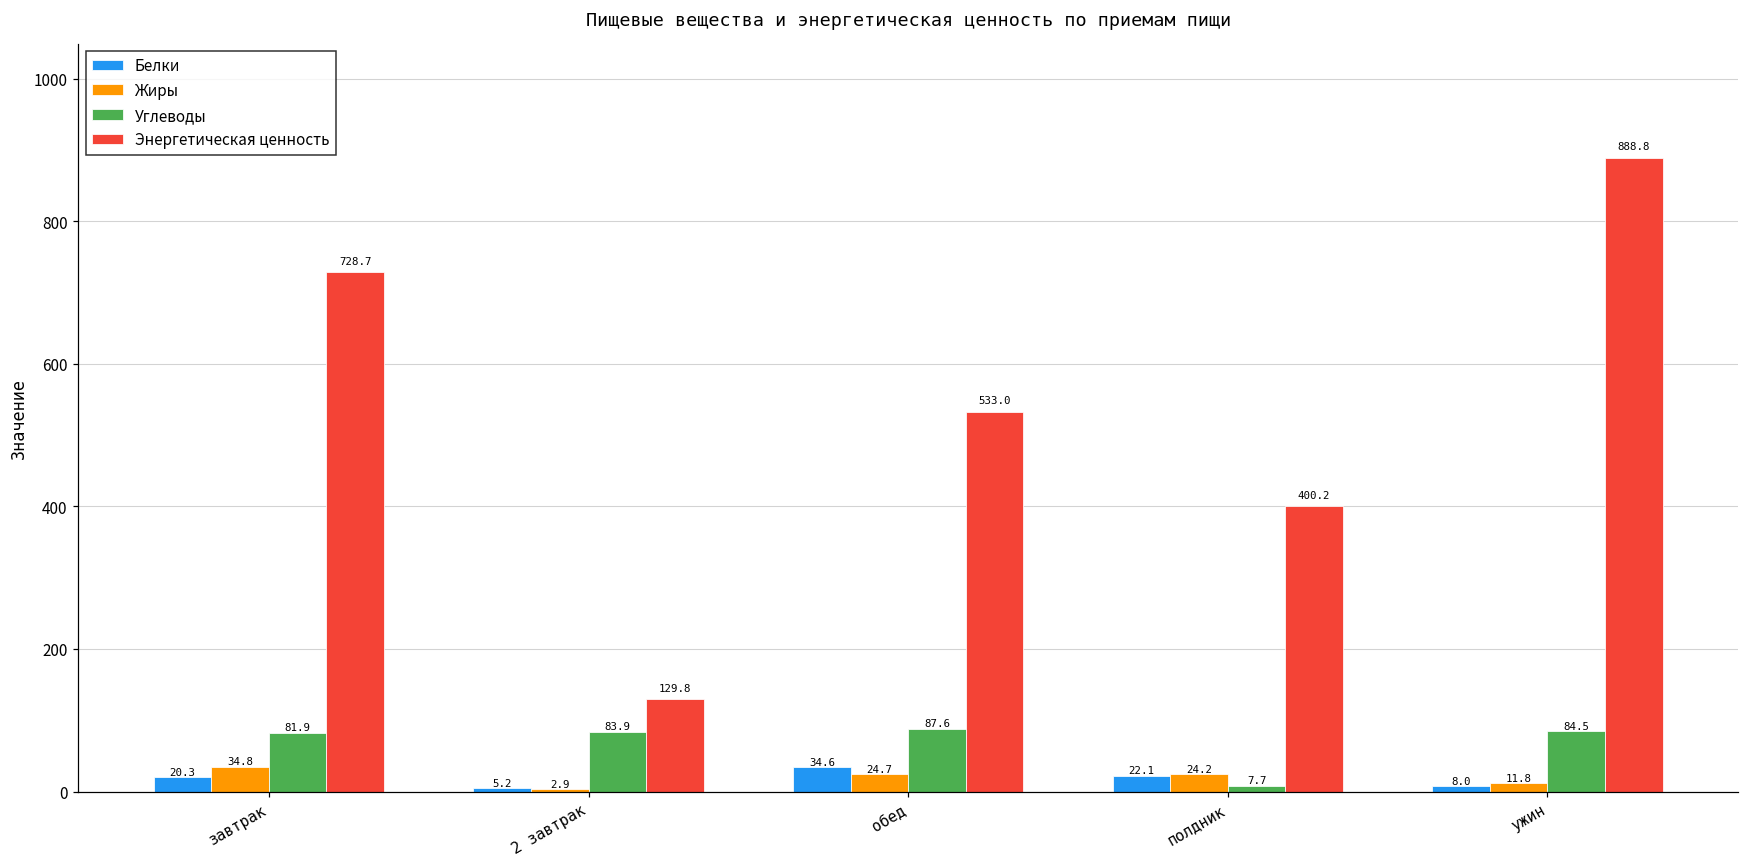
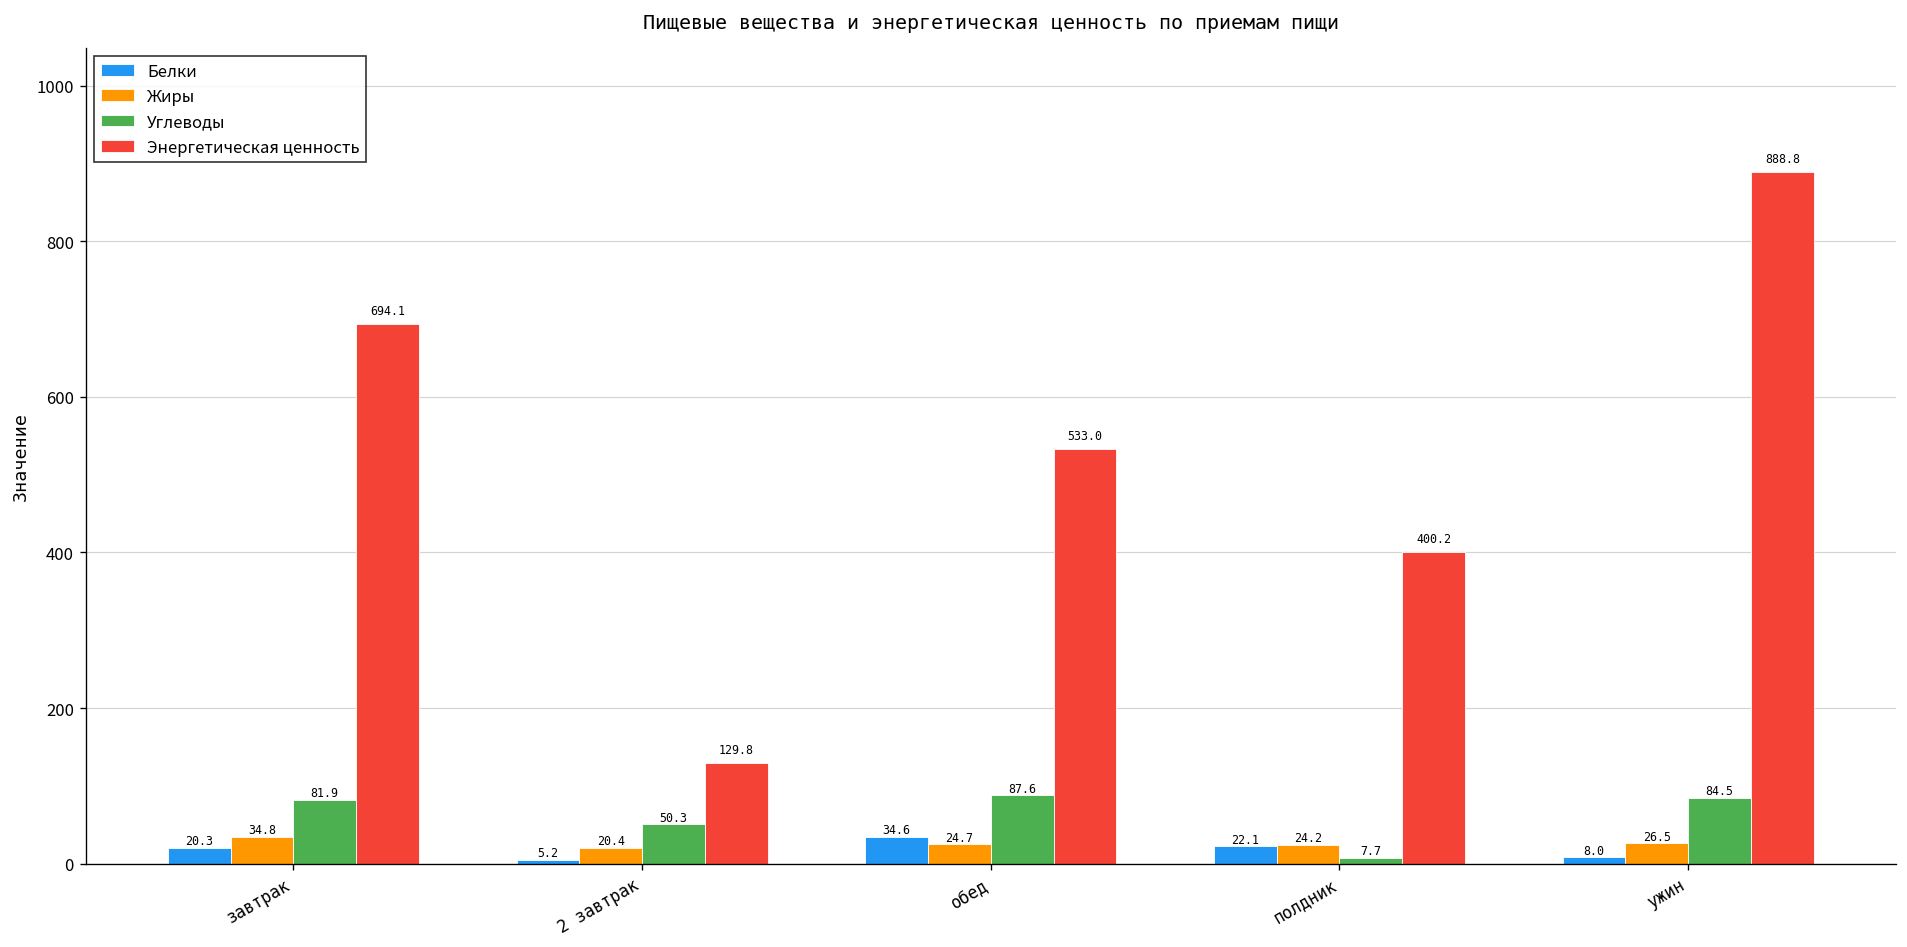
  {
    "Белки": {
      "завтрак": 20.3,
      "2 завтрак": 5.2,
      "обед": 34.6,
      "полдник": 22.1,
      "ужин": 8.0
    },
    "Жиры": {
      "завтрак": 34.8,
-     "2 завтрак": 2.9,
+     "2 завтрак": 20.4,
      "обед": 24.7,
      "полдник": 24.2,
-     "ужин": 11.8
+     "ужин": 26.5
    },
    "Углеводы": {
      "завтрак": 81.9,
-     "2 завтрак": 83.9,
+     "2 завтрак": 50.3,
      "обед": 87.6,
      "полдник": 7.7,
      "ужин": 84.5
    },
    "Энергетическая ценность": {
-     "завтрак": 728.7,
+     "завтрак": 694.1,
      "2 завтрак": 129.8,
      "обед": 533.0,
      "полдник": 400.2,
      "ужин": 888.8
    }
  }
